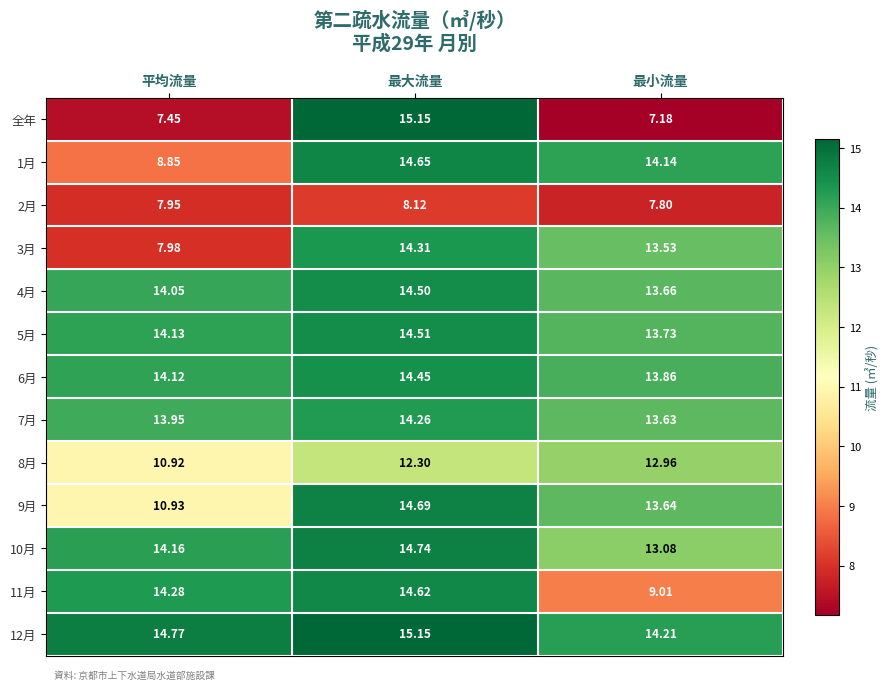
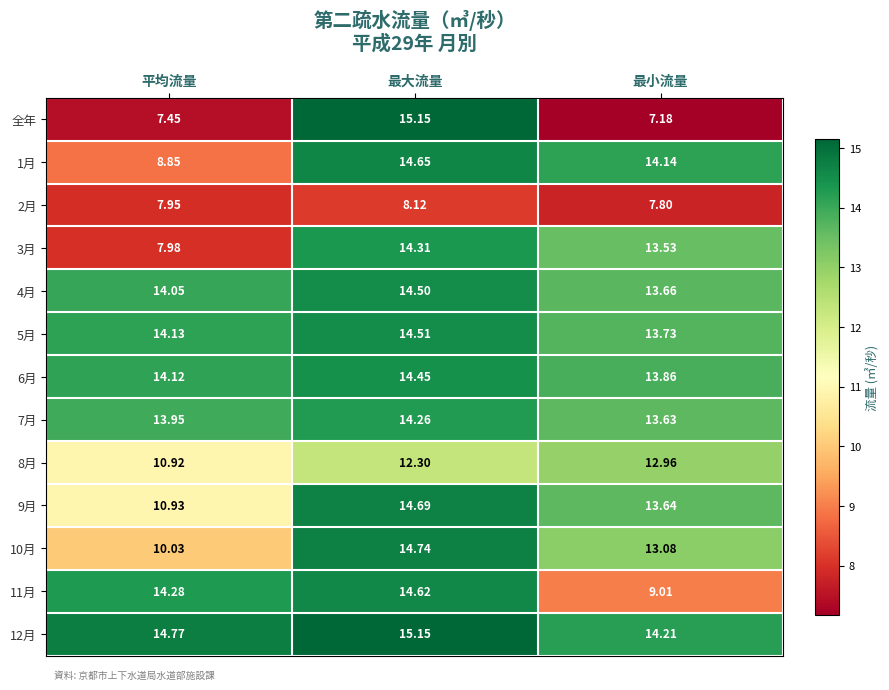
  {
    "全年": {
      "平均流量": 7.45,
      "最大流量": 15.15,
      "最小流量": 7.18
    },
    "1月": {
      "平均流量": 8.85,
      "最大流量": 14.65,
      "最小流量": 14.14
    },
    "2月": {
      "平均流量": 7.95,
      "最大流量": 8.12,
      "最小流量": 7.80
    },
    "3月": {
      "平均流量": 7.98,
      "最大流量": 14.31,
      "最小流量": 13.53
    },
    "4月": {
      "平均流量": 14.05,
      "最大流量": 14.50,
      "最小流量": 13.66
    },
    "5月": {
      "平均流量": 14.13,
      "最大流量": 14.51,
      "最小流量": 13.73
    },
    "6月": {
      "平均流量": 14.12,
      "最大流量": 14.45,
      "最小流量": 13.86
    },
    "7月": {
      "平均流量": 13.95,
      "最大流量": 14.26,
      "最小流量": 13.63
    },
    "8月": {
      "平均流量": 10.92,
      "最大流量": 12.30,
      "最小流量": 12.96
    },
    "9月": {
      "平均流量": 10.93,
      "最大流量": 14.69,
      "最小流量": 13.64
    },
    "10月": {
-     "平均流量": 14.16,
+     "平均流量": 10.03,
      "最大流量": 14.74,
      "最小流量": 13.08
    },
    "11月": {
      "平均流量": 14.28,
      "最大流量": 14.62,
      "最小流量": 9.01
    },
    "12月": {
      "平均流量": 14.77,
      "最大流量": 15.15,
      "最小流量": 14.21
    }
  }
